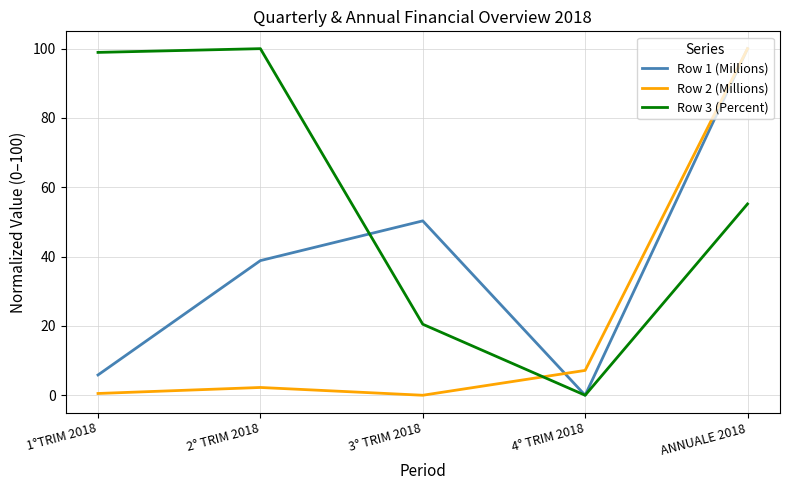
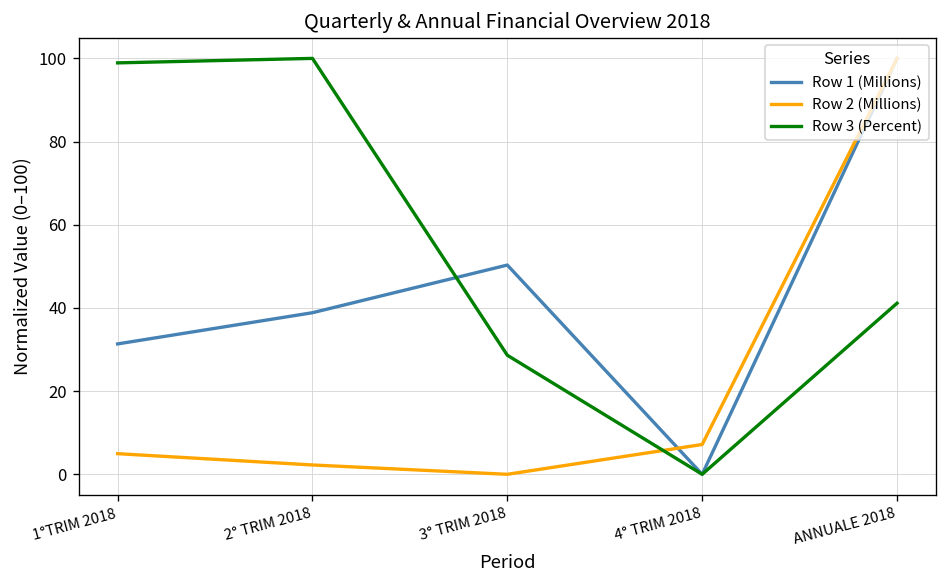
  {
    "Row 1 (Millions)": {
-     "1°TRIM 2018": 6,
+     "1°TRIM 2018": 31,
      "2° TRIM 2018": 39,
      "3° TRIM 2018": 50
    },
    "Row 2 (Millions)": {
-     "1°TRIM 2018": 1,
+     "1°TRIM 2018": 5,
      "2° TRIM 2018": 2,
      "3° TRIM 2018": 0,
      "4° TRIM 2018": 7
    },
    "Row 3 (Percent)": {
      "1°TRIM 2018": 99,
      "2° TRIM 2018": 100,
-     "3° TRIM 2018": 20,
-     "ANNUALE 2018": 55
+     "3° TRIM 2018": 29,
+     "ANNUALE 2018": 41
    }
  }
